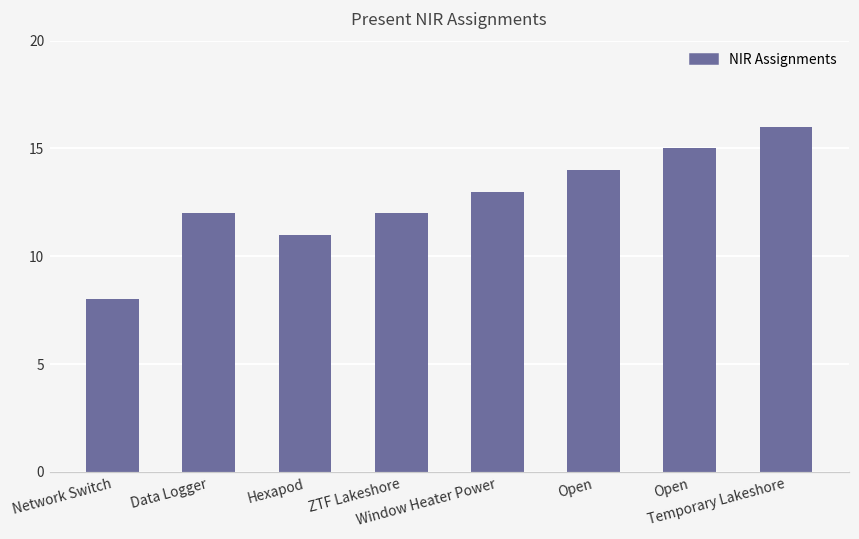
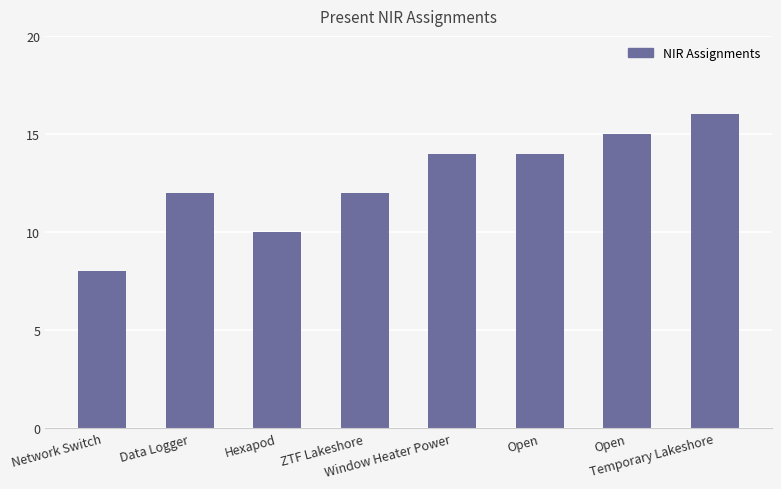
  {
    "Network Switch": 8,
    "Data Logger": 12,
-   "Hexapod": 11,
+   "Hexapod": 10,
    "ZTF Lakeshore": 12,
-   "Window Heater Power": 13,
+   "Window Heater Power": 14,
    "Temporary Lakeshore": 16
  }
